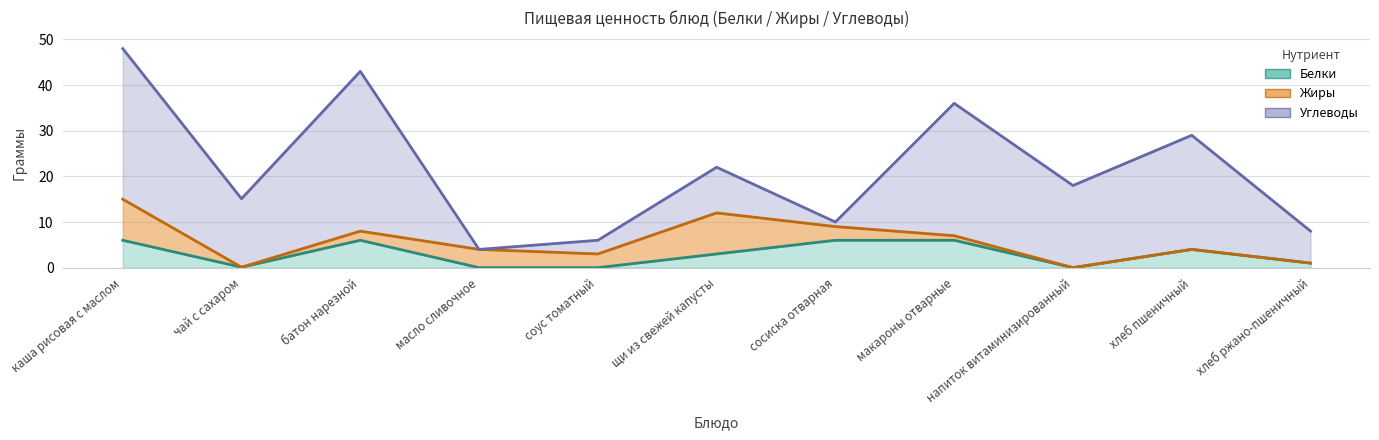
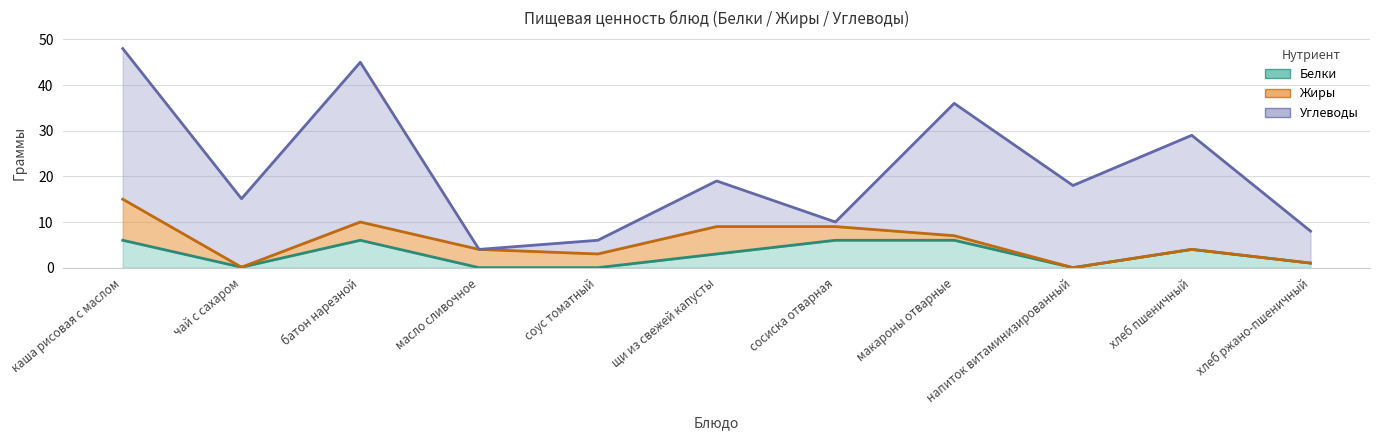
  {
    "Жиры": {
      "каша рисовая с маслом": 9,
-     "батон нарезной": 2,
+     "батон нарезной": 4,
      "соус томатный": 3,
-     "щи из свежей капусты": 9,
+     "щи из свежей капусты": 6,
      "сосиска отварная": 3,
      "макароны отварные": 1
    }
  }
